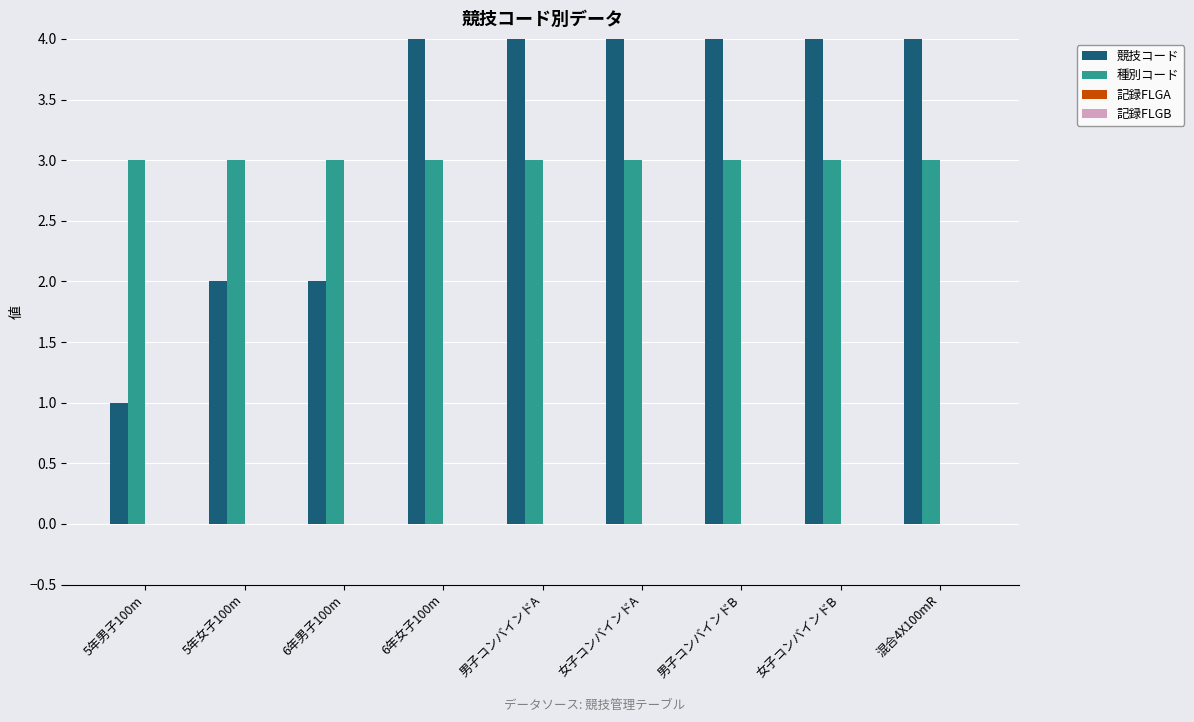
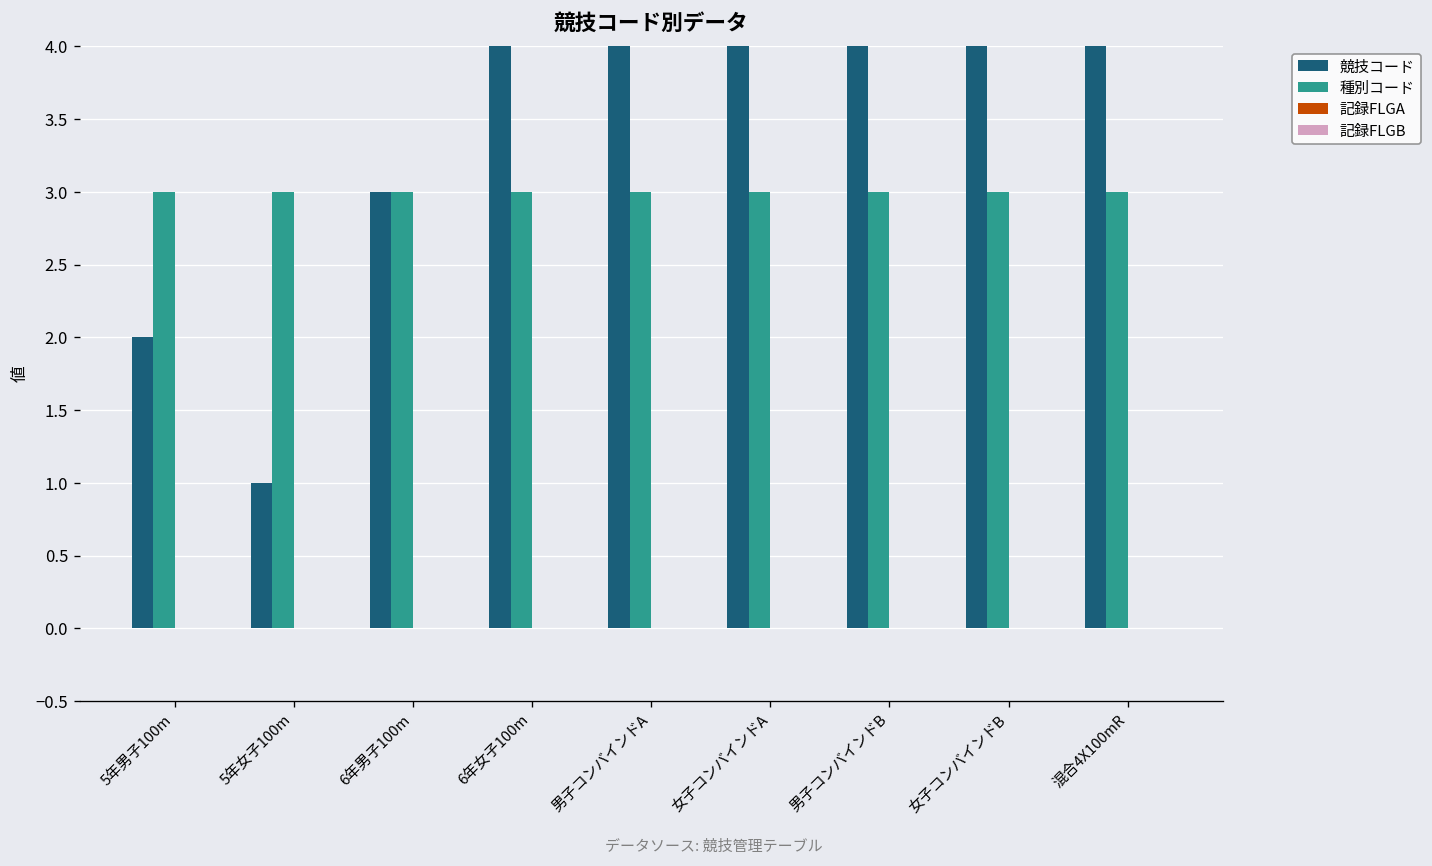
  {
    "競技コード": {
-     "5年男子100m": 1,
-     "5年女子100m": 2,
-     "6年男子100m": 2,
+     "5年男子100m": 2,
+     "5年女子100m": 1,
+     "6年男子100m": 3,
      "6年女子100m": 4
    },
    "種別コード": {
      "5年男子100m": 3,
      "5年女子100m": 3,
      "6年男子100m": 3,
      "6年女子100m": 3,
      "男子コンバインドA": 3,
      "女子コンバインドA": 3,
      "男子コンバインドB": 3,
      "女子コンバインドB": 3,
      "混合4X100mR": 3
    },
    "記録FLGA": {
      "5年男子100m": 0,
      "5年女子100m": 0,
      "6年男子100m": 0,
      "6年女子100m": 0,
      "男子コンバインドA": 0,
      "女子コンバインドA": 0,
      "男子コンバインドB": 0,
      "女子コンバインドB": 0,
      "混合4X100mR": 0
    },
    "記録FLGB": {
      "5年男子100m": 0,
      "5年女子100m": 0,
      "6年男子100m": 0,
      "6年女子100m": 0,
      "男子コンバインドA": 0,
      "女子コンバインドA": 0,
      "男子コンバインドB": 0,
      "女子コンバインドB": 0,
      "混合4X100mR": 0
    }
  }
